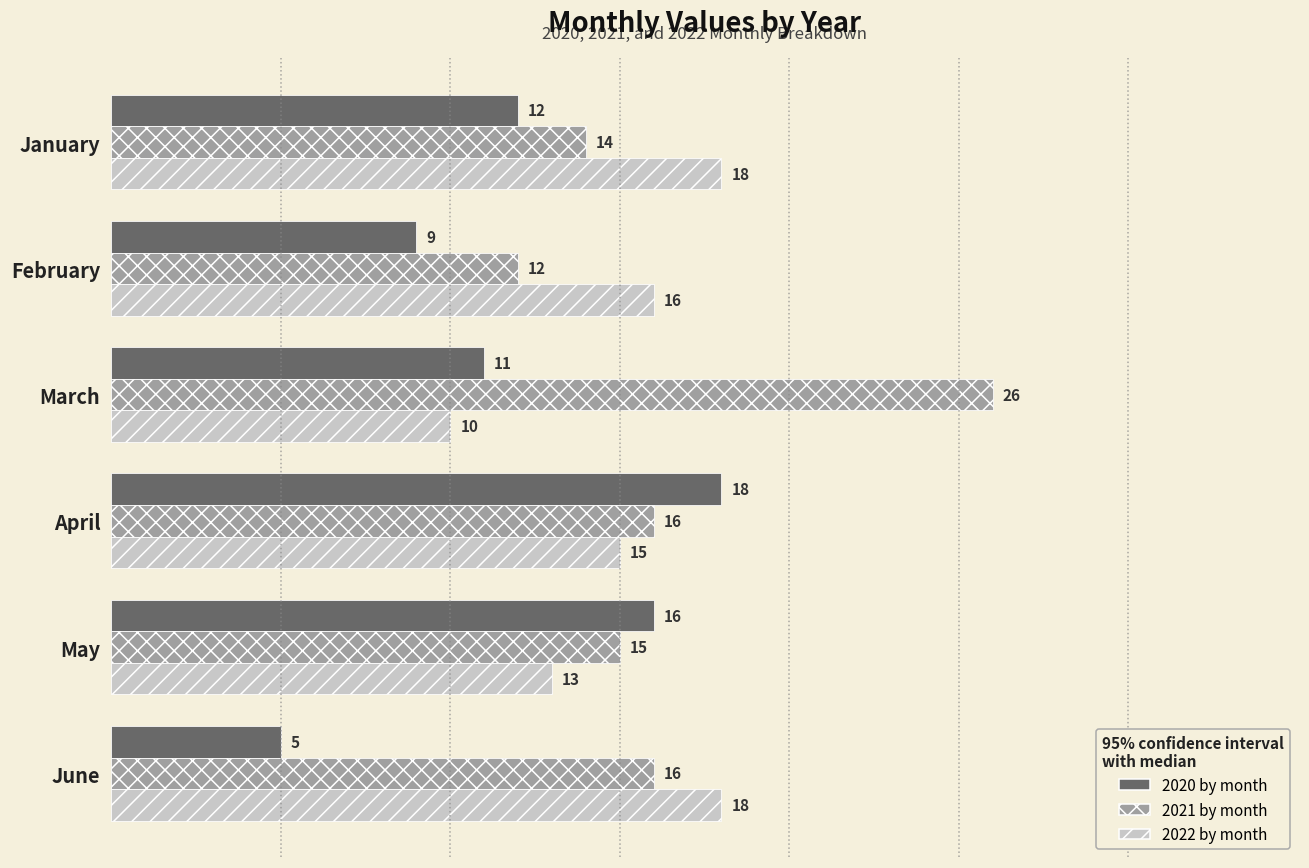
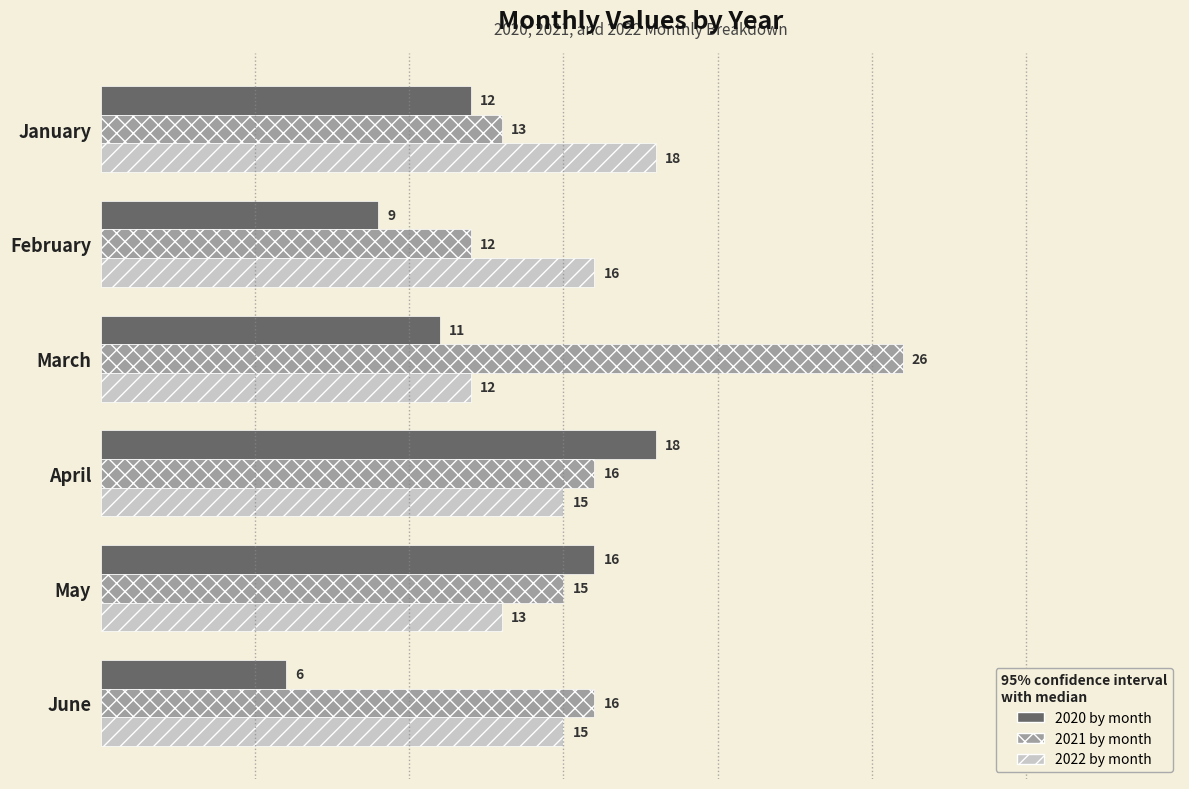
  {
    "2020 by month": {
      "January": 12,
      "February": 9,
      "March": 11,
      "April": 18,
      "May": 16,
-     "June": 5
+     "June": 6
    },
    "2021 by month": {
-     "January": 14,
+     "January": 13,
      "February": 12,
      "March": 26,
      "April": 16,
      "May": 15,
      "June": 16
    },
    "2022 by month": {
      "January": 18,
      "February": 16,
-     "March": 10,
+     "March": 12,
      "April": 15,
      "May": 13,
-     "June": 18
+     "June": 15
    }
  }
